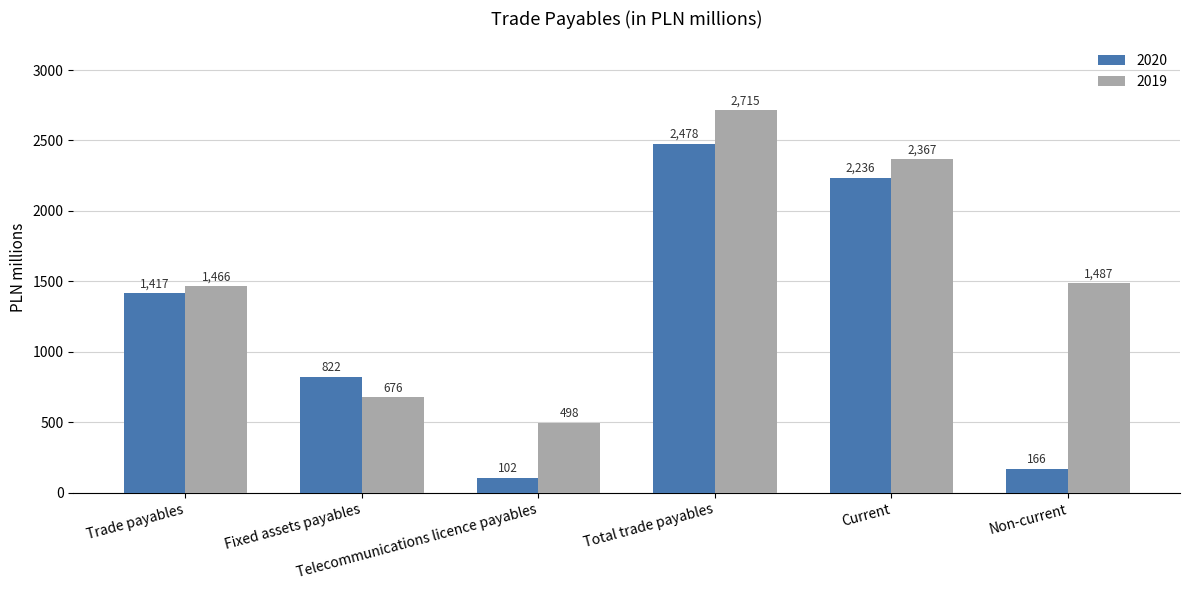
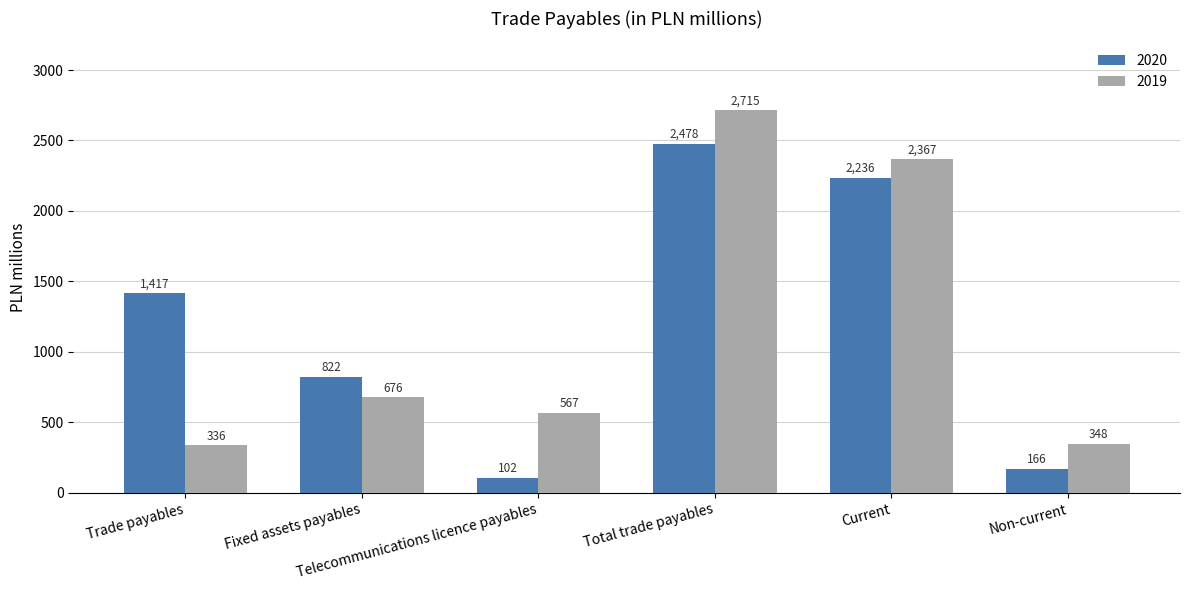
  {
    "2020": {
      "Trade payables": "1,417",
      "Fixed assets payables": "822",
      "Telecommunications licence payables": "102",
      "Total trade payables": "2,478",
      "Current": "2,236",
      "Non-current": "166"
    },
    "2019": {
-     "Trade payables": "1,466",
+     "Trade payables": "336",
      "Fixed assets payables": "676",
-     "Telecommunications licence payables": "498",
+     "Telecommunications licence payables": "567",
      "Total trade payables": "2,715",
      "Current": "2,367",
-     "Non-current": "1,487"
+     "Non-current": "348"
    }
  }
